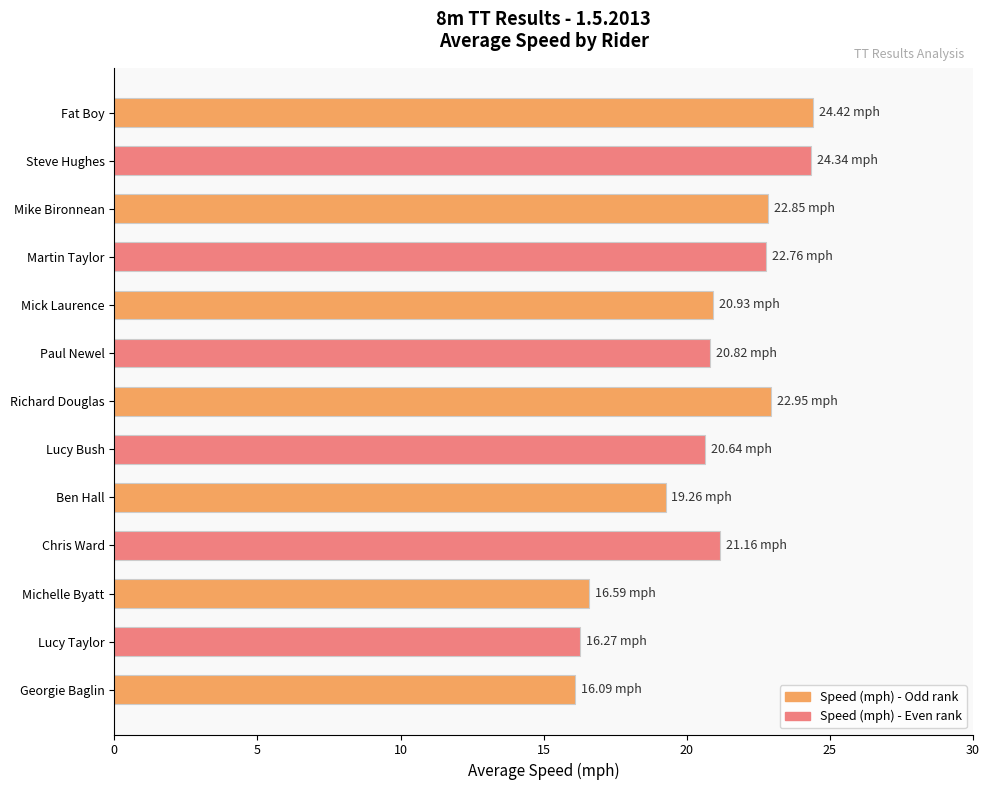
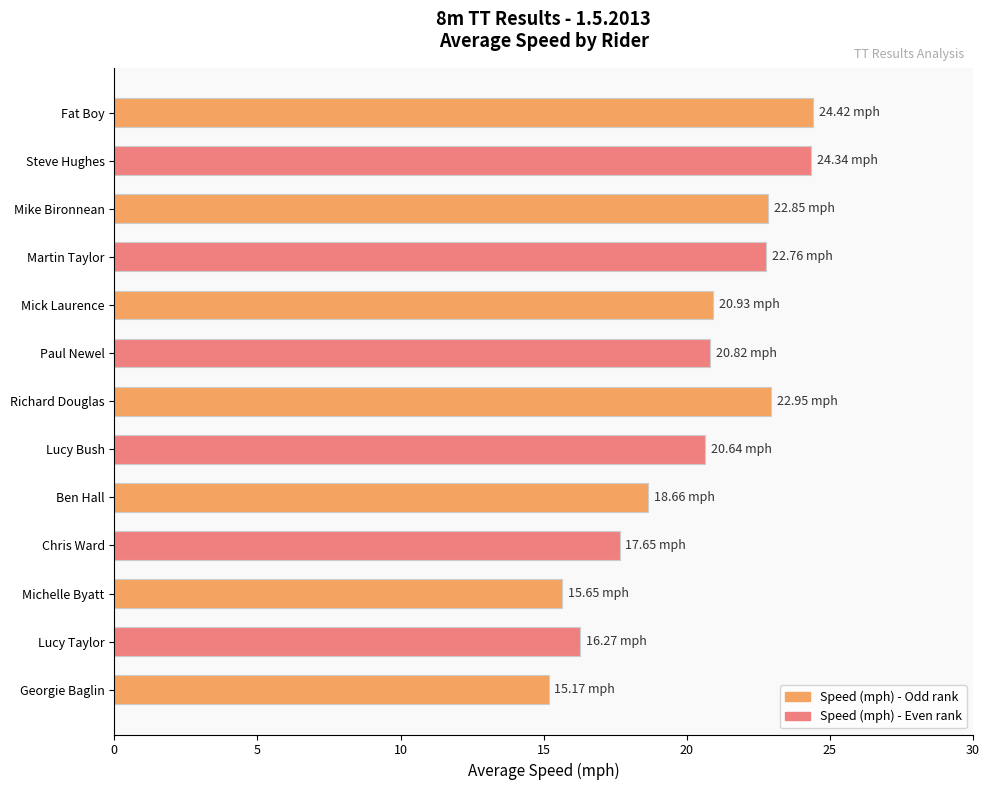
  {
    "Fat Boy": 24.42,
    "Steve Hughes": 24.34,
    "Mike Bironnean": 22.85,
    "Martin Taylor": 22.76,
    "Mick Laurence": 20.93,
    "Paul Newel": 20.82,
    "Richard Douglas": 22.95,
    "Lucy Bush": 20.64,
-   "Ben Hall": 19.26,
-   "Chris Ward": 21.16,
-   "Michelle Byatt": 16.59,
+   "Ben Hall": 18.66,
+   "Chris Ward": 17.65,
+   "Michelle Byatt": 15.65,
    "Lucy Taylor": 16.27,
-   "Georgie Baglin": 16.09
+   "Georgie Baglin": 15.17
  }
